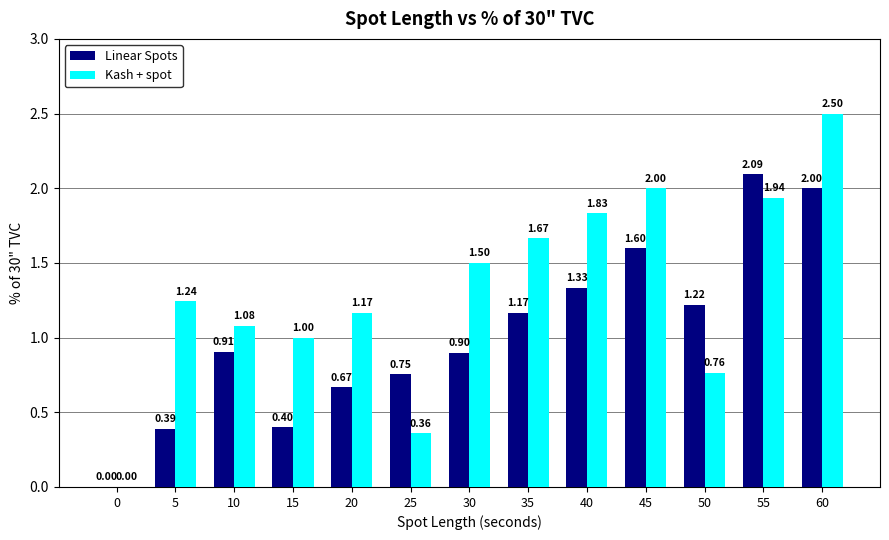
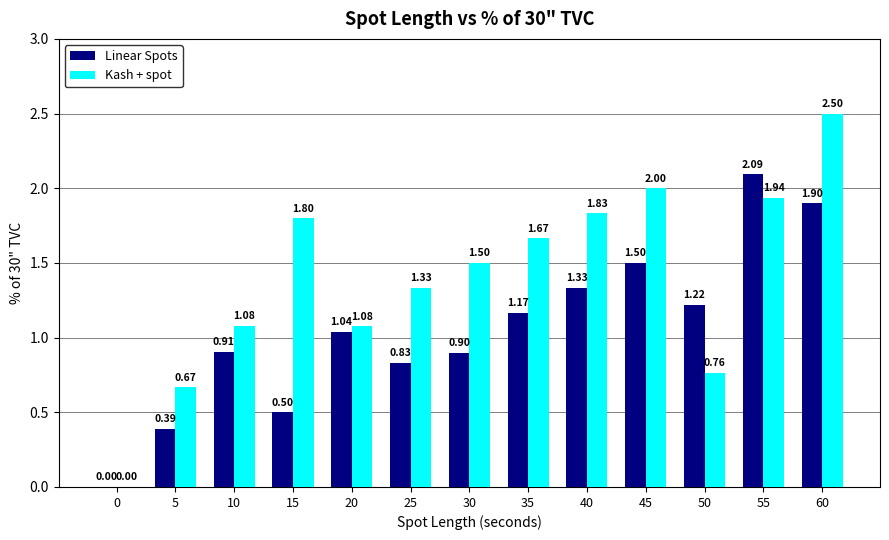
  {
    "Linear Spots": {
      "0": 0.00,
      "5": 0.39,
      "10": 0.91,
-     "15": 0.40,
-     "20": 0.67,
-     "25": 0.75,
+     "15": 0.50,
+     "20": 1.04,
+     "25": 0.83,
      "30": 0.90,
      "35": 1.17,
      "40": 1.33,
-     "45": 1.60,
+     "45": 1.50,
      "50": 1.22,
      "55": 2.09,
-     "60": 2.00
+     "60": 1.90
    },
    "Kash + spot": {
      "0": 0.00,
-     "5": 1.24,
+     "5": 0.67,
      "10": 1.08,
-     "15": 1.00,
-     "20": 1.17,
-     "25": 0.36,
+     "15": 1.80,
+     "20": 1.08,
+     "25": 1.33,
      "30": 1.50,
      "35": 1.67,
      "40": 1.83,
      "45": 2.00,
      "50": 0.76,
      "55": 1.94,
      "60": 2.50
    }
  }
